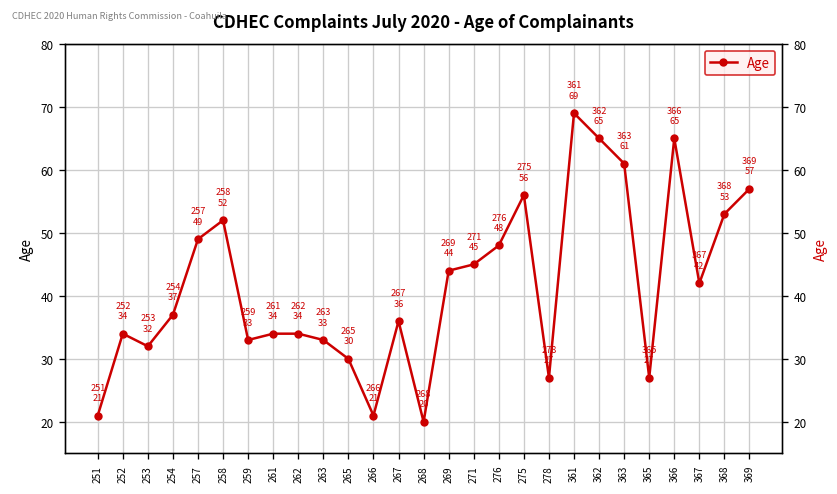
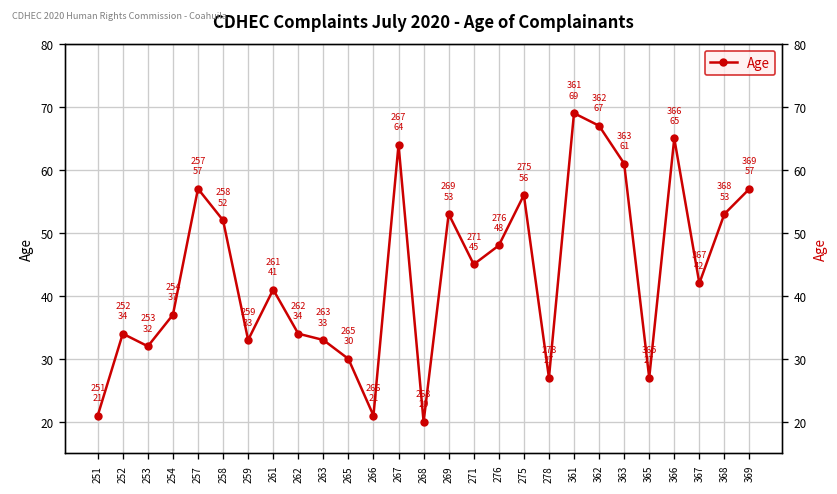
  {
    "251": 21,
    "252": 34,
    "253": 32,
    "254": 37,
-   "257": 49,
+   "257": 57,
    "258": 52,
    "259": 33,
-   "261": 34,
+   "261": 41,
    "262": 34,
    "263": 33,
    "265": 30,
    "266": 21,
-   "267": 36,
+   "267": 64,
    "268": 20,
-   "269": 44,
+   "269": 53,
    "271": 45,
    "276": 48,
    "275": 56,
    "278": 27,
    "361": 69,
-   "362": 65,
+   "362": 67,
    "363": 61,
    "365": 27,
    "366": 65,
    "367": 42,
    "368": 53,
    "369": 57
  }
